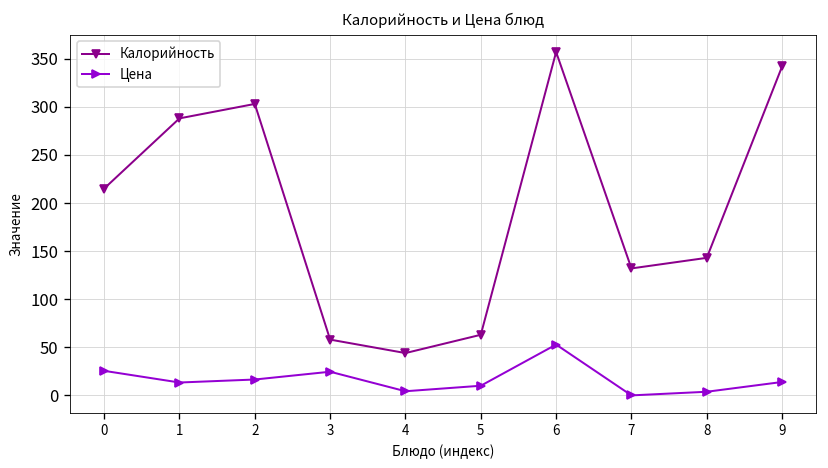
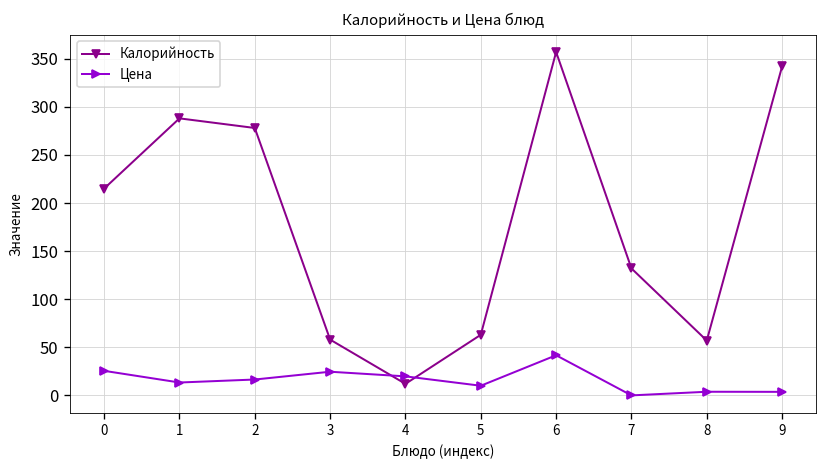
  {
    "Калорийность": {
      "0": 220,
      "1": 290,
-     "2": 300,
+     "2": 280,
      "3": 60,
-     "4": 40,
+     "4": 10,
      "5": 60,
      "6": 360,
      "7": 130,
-     "8": 140,
+     "8": 60,
      "9": 340
    },
    "Цена": {
      "0": 30,
      "1": 10,
      "2": 20,
      "3": 20,
-     "4": 0,
+     "4": 20,
      "5": 10,
-     "6": 50,
+     "6": 40,
      "7": 0,
      "8": 0,
-     "9": 10
+     "9": 0
    }
  }
